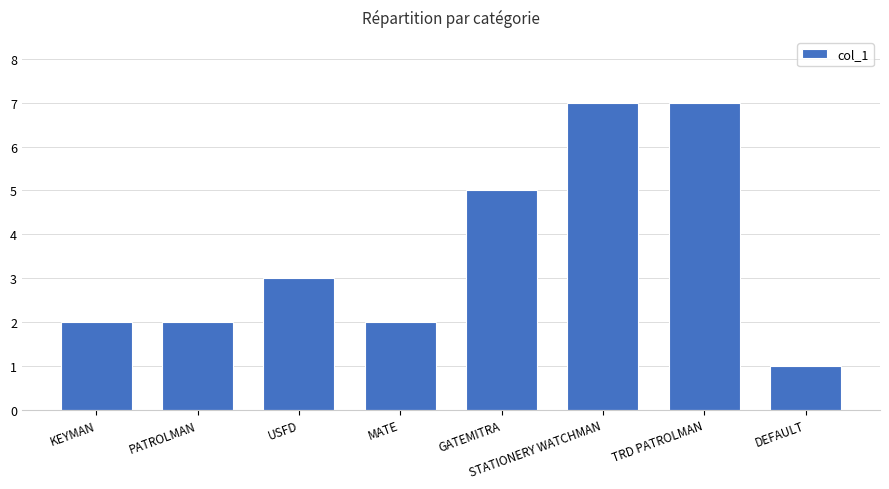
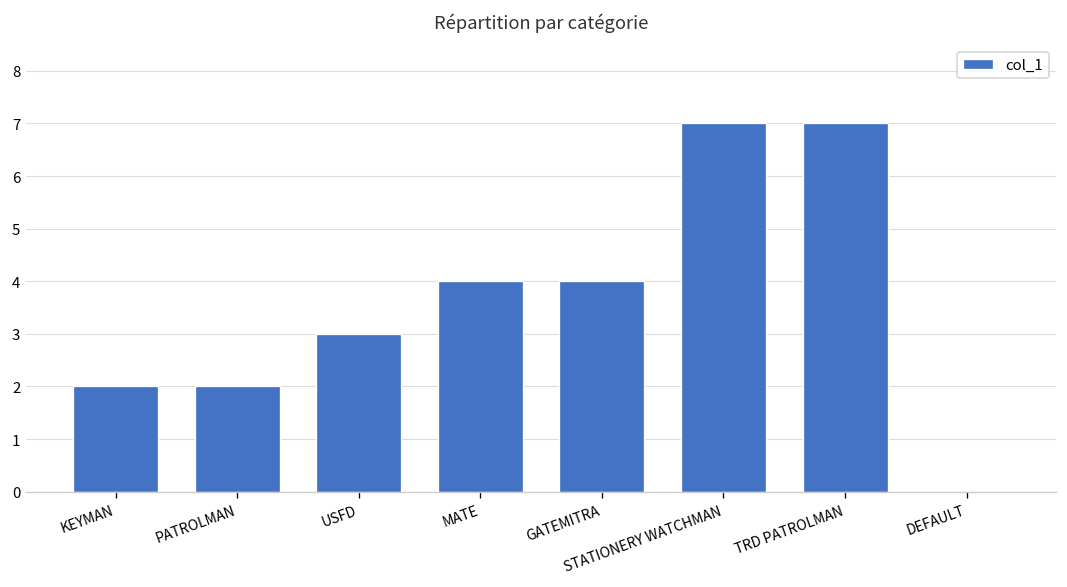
  {
    "KEYMAN": 2,
    "PATROLMAN": 2,
    "USFD": 3,
-   "MATE": 2,
-   "GATEMITRA": 5,
+   "MATE": 4,
+   "GATEMITRA": 4,
    "STATIONERY WATCHMAN": 7,
    "TRD PATROLMAN": 7,
-   "DEFAULT": 1
+   "DEFAULT": 0
  }
